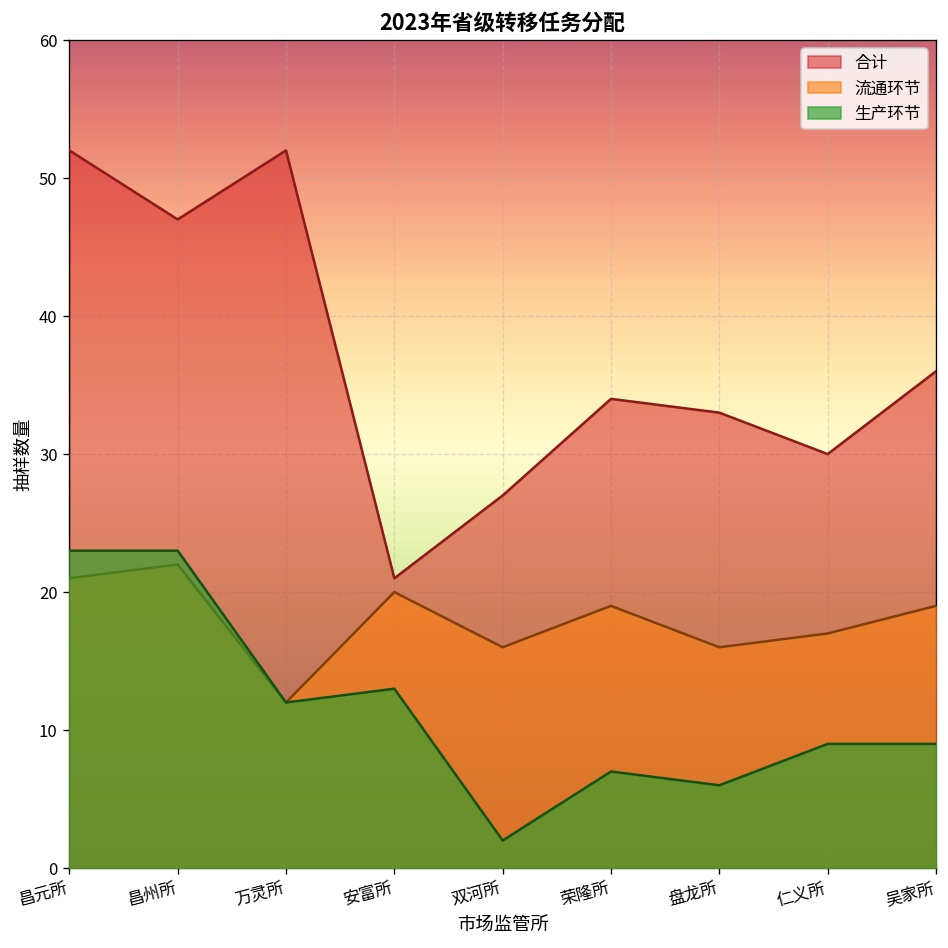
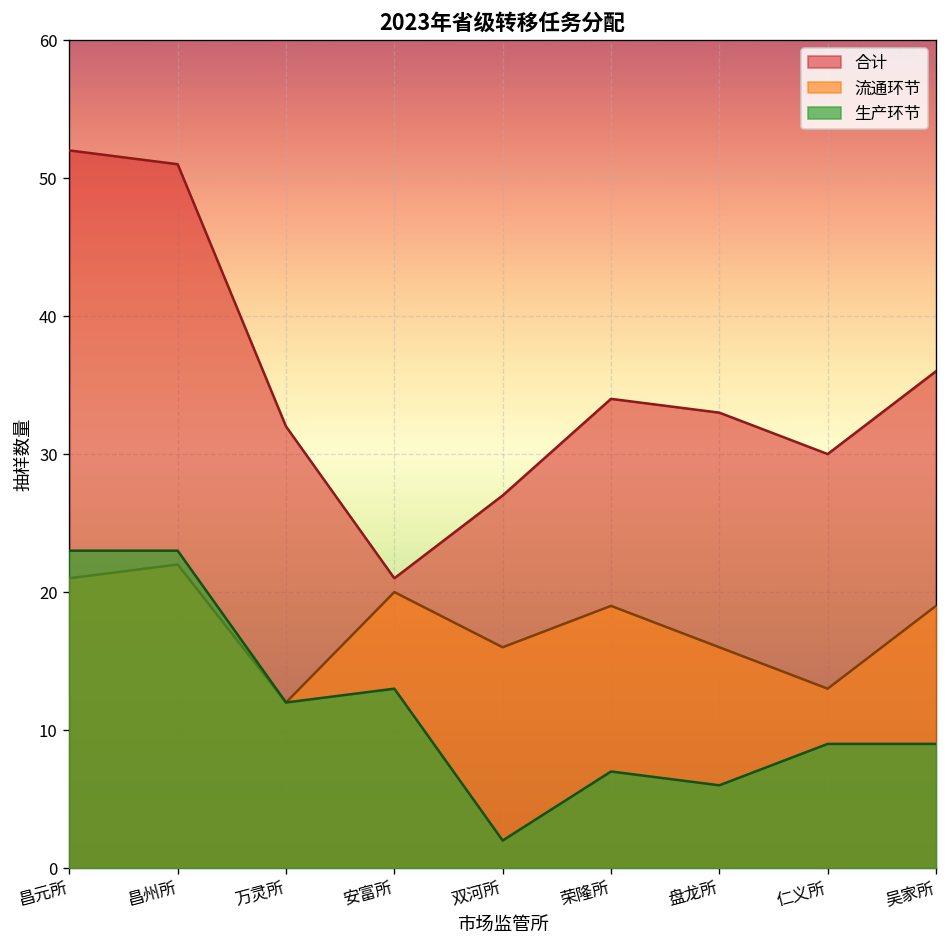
  {
    "合计": {
      "昌元所": 52,
-     "昌州所": 47,
-     "万灵所": 52,
+     "昌州所": 51,
+     "万灵所": 32,
      "安富所": 21,
      "双河所": 27,
      "荣隆所": 34,
      "盘龙所": 33,
      "仁义所": 30,
      "吴家所": 36
    },
    "流通环节": {
      "昌元所": 21,
      "昌州所": 22,
      "安富所": 20,
      "双河所": 16,
      "荣隆所": 19,
      "盘龙所": 16,
-     "仁义所": 17,
+     "仁义所": 13,
      "吴家所": 19
    },
    "生产环节": {
      "昌元所": 23,
      "昌州所": 23,
      "安富所": 13,
      "双河所": 2,
      "荣隆所": 7,
      "盘龙所": 6,
      "仁义所": 9,
      "吴家所": 9
    }
  }
